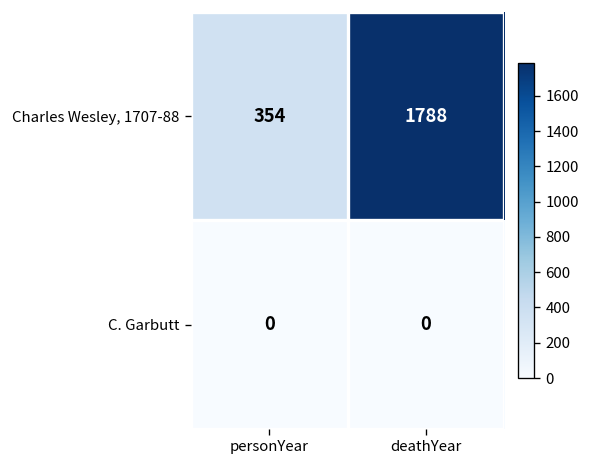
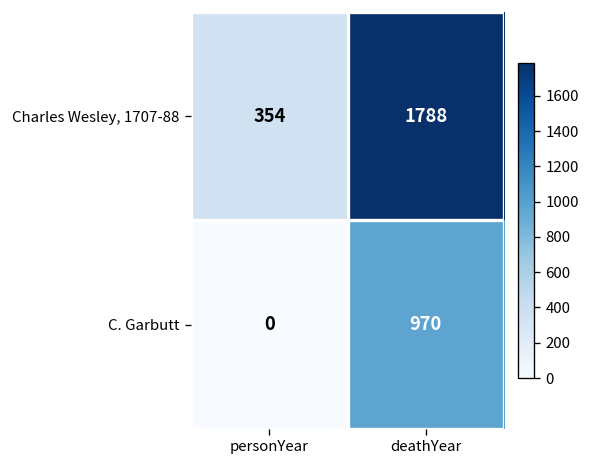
  {
    "Charles Wesley, 1707-88": {
      "personYear": 354,
      "deathYear": 1788
    },
    "C. Garbutt": {
      "personYear": 0,
-     "deathYear": 0
+     "deathYear": 970
    }
  }
